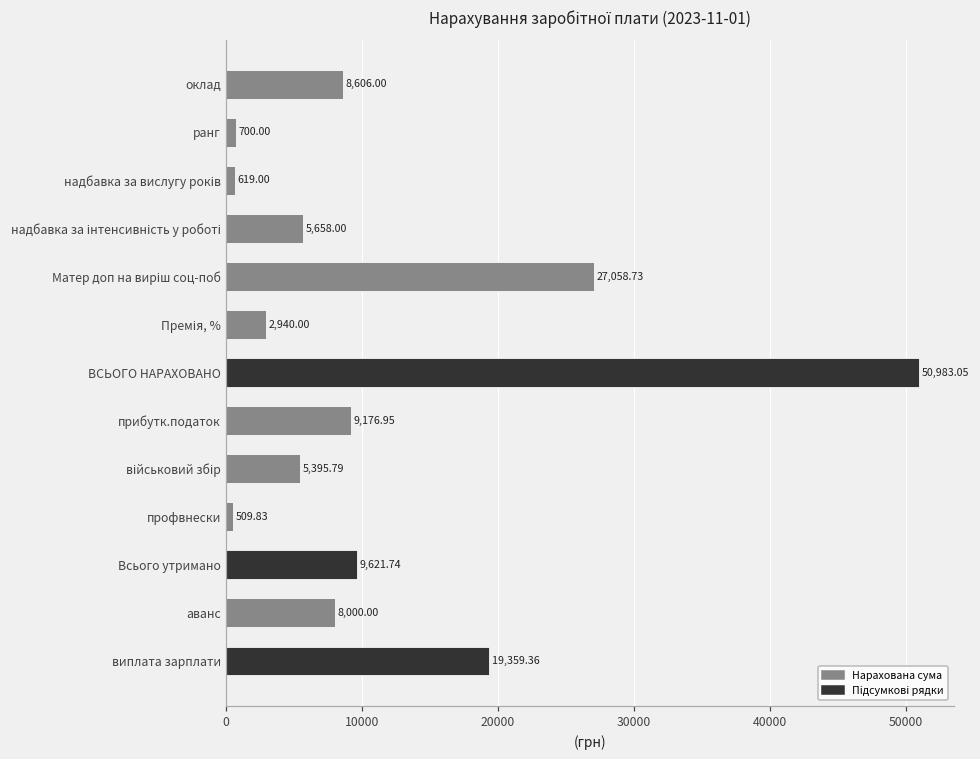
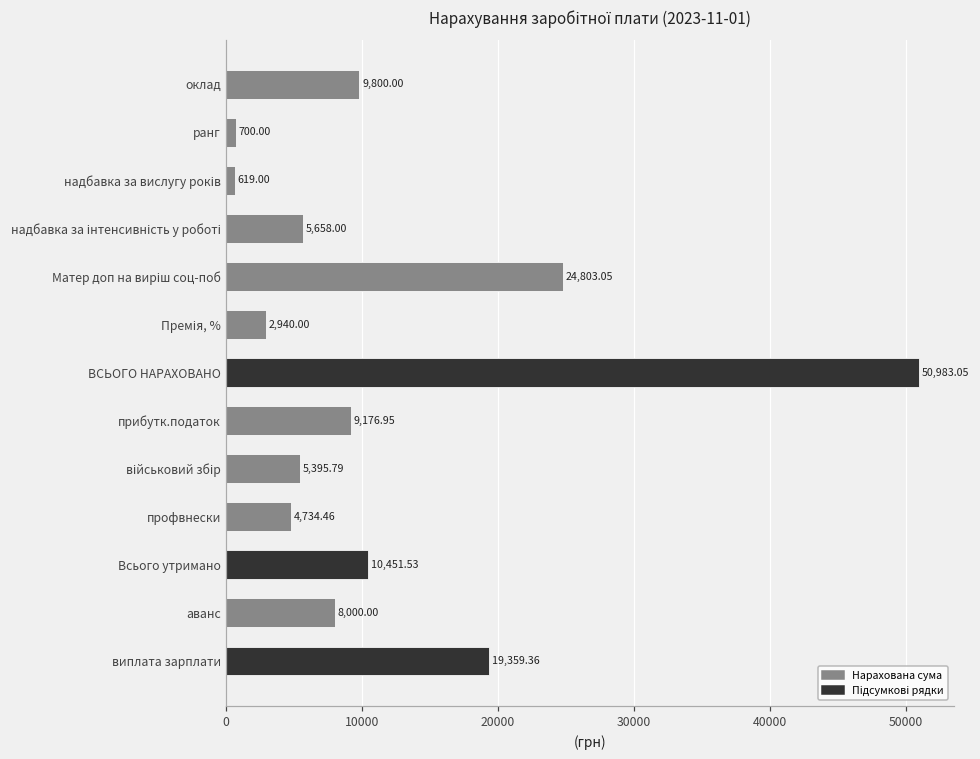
  {
-   "оклад": "8,606.00",
+   "оклад": "9,800.00",
    "ранг": "700.00",
    "надбавка за вислугу років": "619.00",
    "надбавка за інтенсивність у роботі": "5,658.00",
-   "Матер доп на виріш соц-поб": "27,058.73",
+   "Матер доп на виріш соц-поб": "24,803.05",
    "Премія, %": "2,940.00",
    "ВСЬОГО НАРАХОВАНО": "50,983.05",
    "прибутк.податок": "9,176.95",
    "військовий збір": "5,395.79",
-   "профвнески": "509.83",
-   "Всього утримано": "9,621.74",
+   "профвнески": "4,734.46",
+   "Всього утримано": "10,451.53",
    "аванс": "8,000.00",
    "виплата зарплати": "19,359.36"
  }
